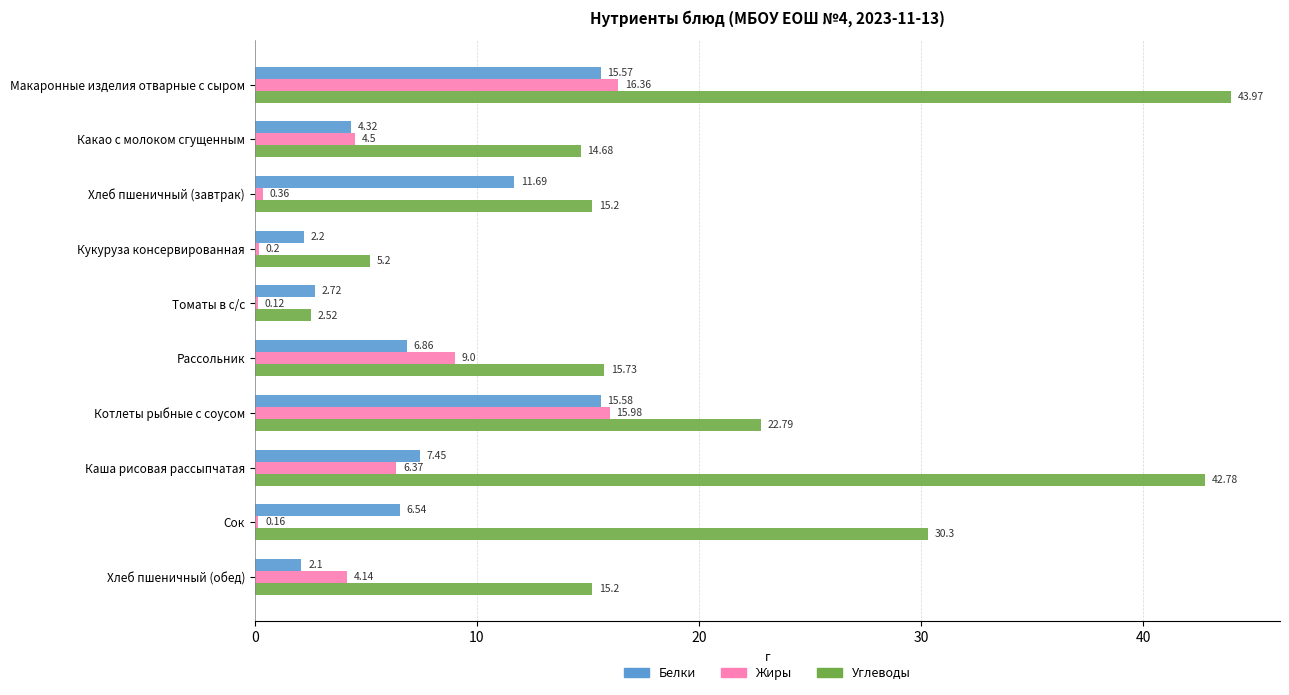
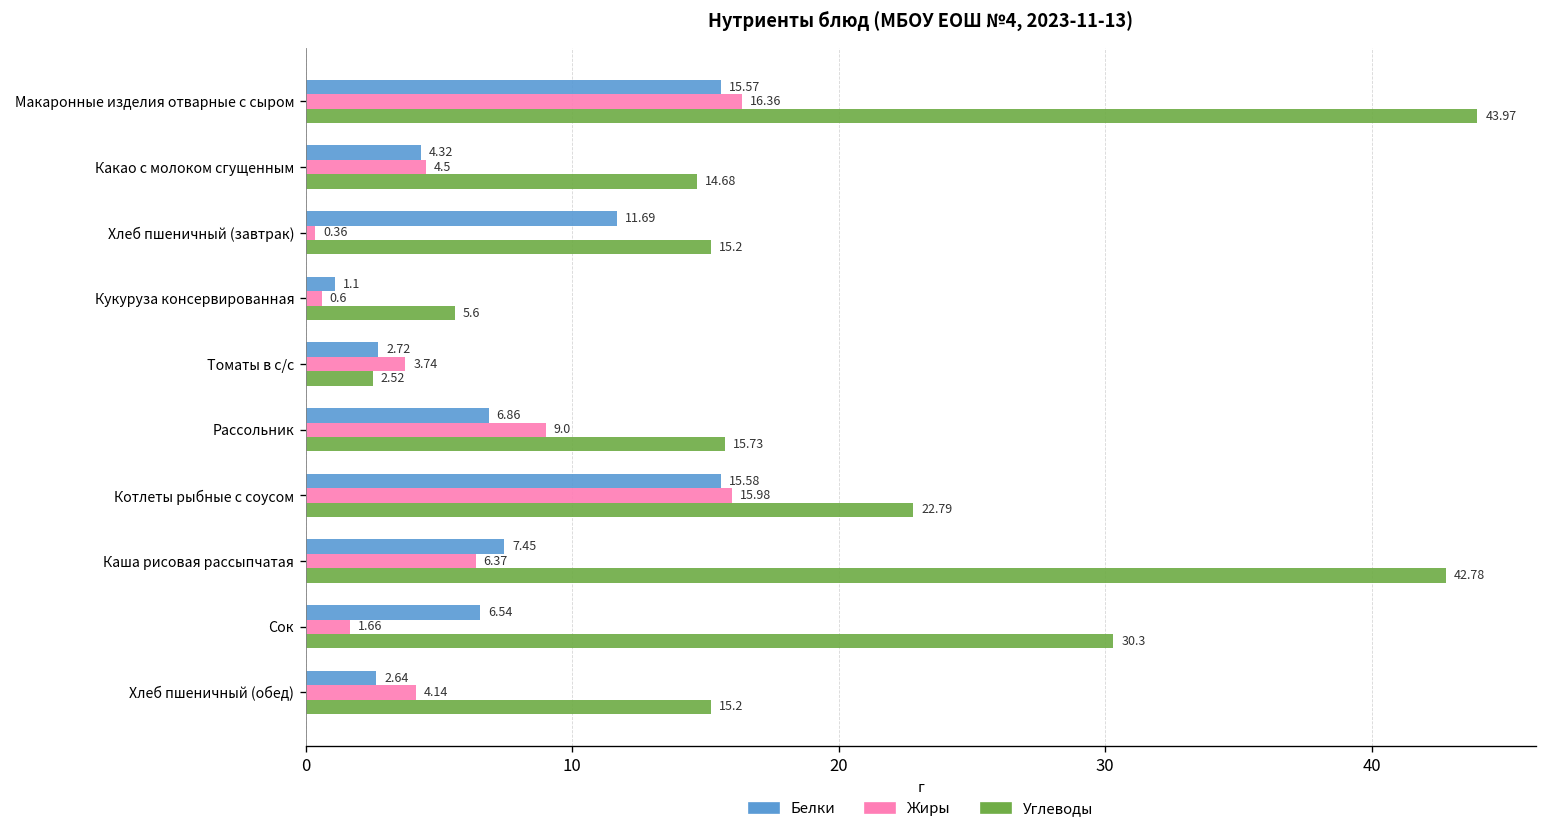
  {
    "Белки": {
      "Макаронные изделия отварные с сыром": 15.57,
      "Какао с молоком сгущенным": 4.32,
      "Хлеб пшеничный (завтрак)": 11.69,
-     "Кукуруза консервированная": 2.2,
+     "Кукуруза консервированная": 1.1,
      "Томаты в с/с": 2.72,
      "Рассольник": 6.86,
      "Котлеты рыбные с соусом": 15.58,
      "Каша рисовая рассыпчатая": 7.45,
      "Сок": 6.54,
-     "Хлеб пшеничный (обед)": 2.1
+     "Хлеб пшеничный (обед)": 2.64
    },
    "Жиры": {
      "Макаронные изделия отварные с сыром": 16.36,
      "Какао с молоком сгущенным": 4.5,
      "Хлеб пшеничный (завтрак)": 0.36,
-     "Кукуруза консервированная": 0.2,
-     "Томаты в с/с": 0.12,
+     "Кукуруза консервированная": 0.6,
+     "Томаты в с/с": 3.74,
      "Рассольник": 9.0,
      "Котлеты рыбные с соусом": 15.98,
      "Каша рисовая рассыпчатая": 6.37,
-     "Сок": 0.16,
+     "Сок": 1.66,
      "Хлеб пшеничный (обед)": 4.14
    },
    "Углеводы": {
      "Макаронные изделия отварные с сыром": 43.97,
      "Какао с молоком сгущенным": 14.68,
      "Хлеб пшеничный (завтрак)": 15.2,
-     "Кукуруза консервированная": 5.2,
+     "Кукуруза консервированная": 5.6,
      "Томаты в с/с": 2.52,
      "Рассольник": 15.73,
      "Котлеты рыбные с соусом": 22.79,
      "Каша рисовая рассыпчатая": 42.78,
      "Сок": 30.3,
      "Хлеб пшеничный (обед)": 15.2
    }
  }
